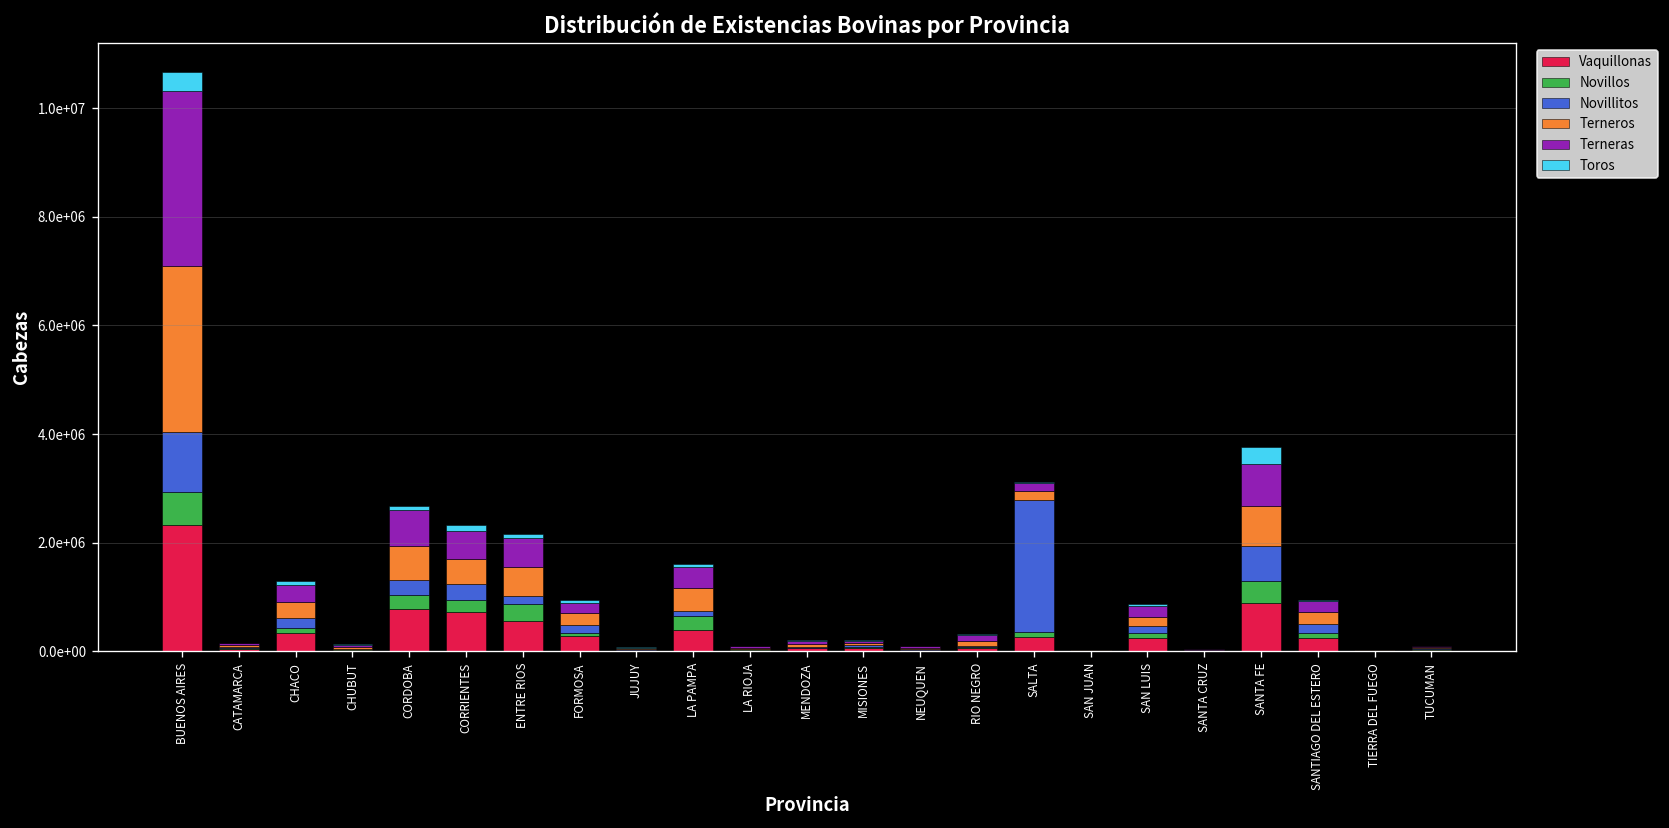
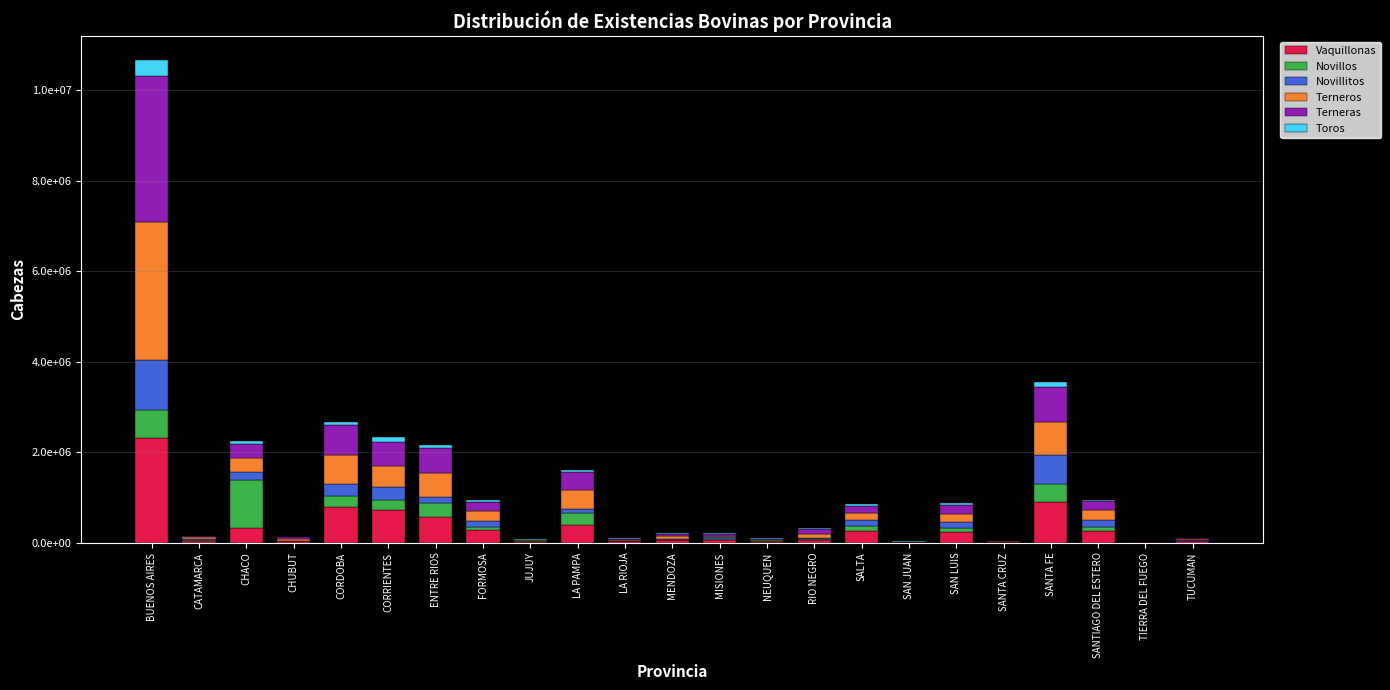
  {
    "Vaquillonas": {
      "BUENOS AIRES": 2300000,
      "CHACO": 300000,
      "CORDOBA": 800000,
      "CORRIENTES": 700000,
      "ENTRE RIOS": 600000,
      "FORMOSA": 300000,
      "LA PAMPA": 400000,
      "MISIONES": 100000,
      "RIO NEGRO": 100000,
      "SALTA": 300000,
      "SAN LUIS": 200000,
      "SANTA FE": 900000,
      "SANTIAGO DEL ESTERO": 300000
    },
    "Novillos": {
      "BUENOS AIRES": 600000,
-     "CHACO": 100000,
+     "CHACO": 1100000,
      "CORDOBA": 300000,
      "CORRIENTES": 200000,
      "ENTRE RIOS": 300000,
      "FORMOSA": 100000,
      "LA PAMPA": 300000,
      "SALTA": 100000,
      "SAN LUIS": 100000,
      "SANTA FE": 400000,
      "SANTIAGO DEL ESTERO": 100000
    },
    "Novillitos": {
      "BUENOS AIRES": 1100000,
      "CHACO": 200000,
      "CORDOBA": 300000,
      "CORRIENTES": 300000,
      "ENTRE RIOS": 100000,
      "FORMOSA": 100000,
      "LA PAMPA": 100000,
-     "SALTA": 2400000,
+     "SALTA": 100000,
      "SAN LUIS": 100000,
      "SANTA FE": 700000,
      "SANTIAGO DEL ESTERO": 200000
    },
    "Terneros": {
      "BUENOS AIRES": 3100000,
      "CHACO": 300000,
      "CORDOBA": 600000,
      "CORRIENTES": 500000,
      "ENTRE RIOS": 500000,
      "FORMOSA": 200000,
      "LA PAMPA": 400000,
      "RIO NEGRO": 100000,
      "SALTA": 200000,
      "SAN LUIS": 200000,
      "SANTA FE": 700000,
      "SANTIAGO DEL ESTERO": 200000
    },
    "Terneras": {
      "BUENOS AIRES": 3200000,
      "CHACO": 300000,
      "CORDOBA": 700000,
      "CORRIENTES": 500000,
      "ENTRE RIOS": 500000,
      "FORMOSA": 200000,
      "LA PAMPA": 400000,
      "MENDOZA": 100000,
      "RIO NEGRO": 100000,
      "SALTA": 100000,
      "SAN LUIS": 200000,
      "SANTA FE": 800000,
      "SANTIAGO DEL ESTERO": 200000
    },
    "Toros": {
      "BUENOS AIRES": 300000,
      "CHACO": 100000,
      "CORDOBA": 100000,
      "CORRIENTES": 100000,
      "ENTRE RIOS": 100000,
-     "SANTA FE": 300000
+     "SANTA FE": 100000
    }
  }
